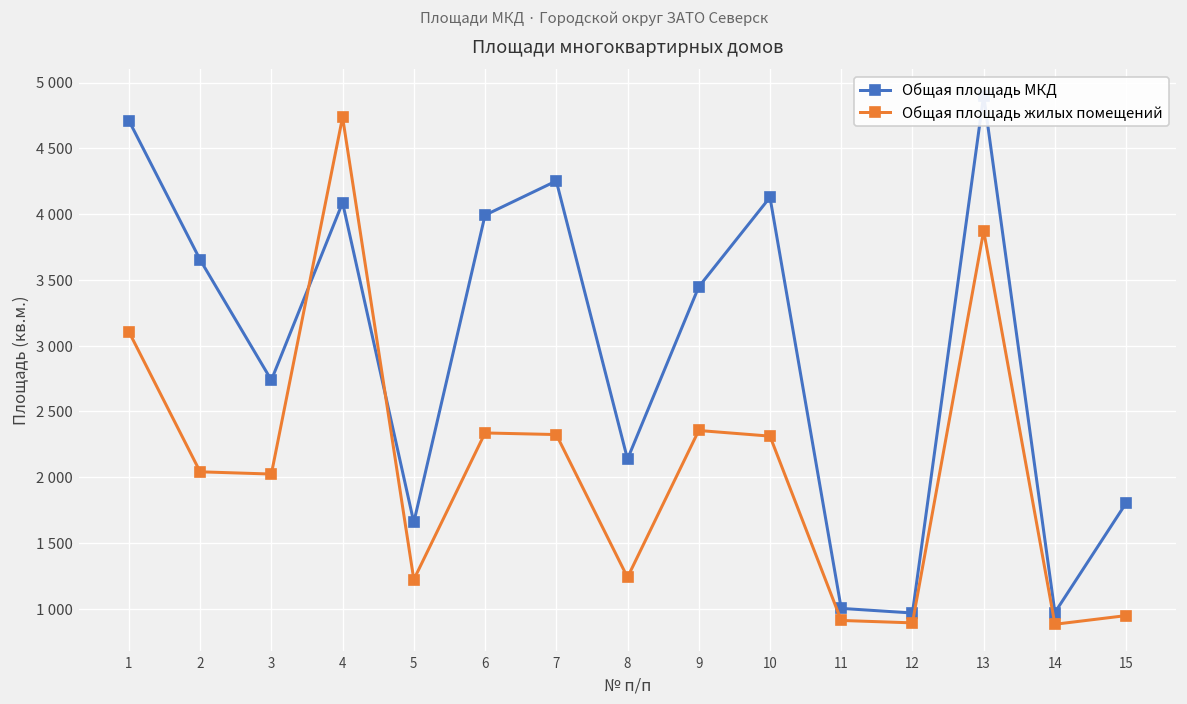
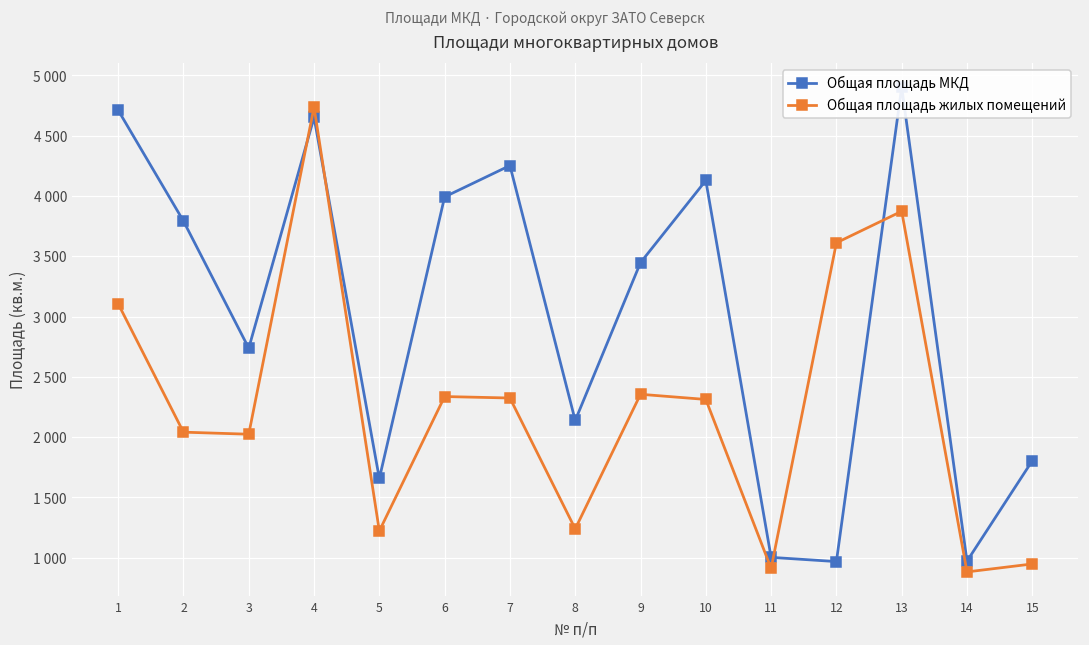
  {
    "Общая площадь МКД": {
      "1": 4710,
-     "2": 3650,
+     "2": 3790,
      "3": 2740,
-     "4": 4090,
+     "4": 4650,
      "5": 1660,
      "6": 3990,
      "7": 4250,
      "8": 2140,
      "9": 3450,
      "10": 4130,
      "11": 1000,
      "12": 970,
      "14": 970,
      "15": 1800
    },
    "Общая площадь жилых помещений": {
      "1": 3110,
      "2": 2040,
      "3": 2020,
      "4": 4740,
      "5": 1220,
      "6": 2340,
      "7": 2320,
      "8": 1240,
      "9": 2360,
      "10": 2310,
      "11": 910,
-     "12": 890,
+     "12": 3610,
      "13": 3870,
      "14": 880,
      "15": 950
    }
  }
